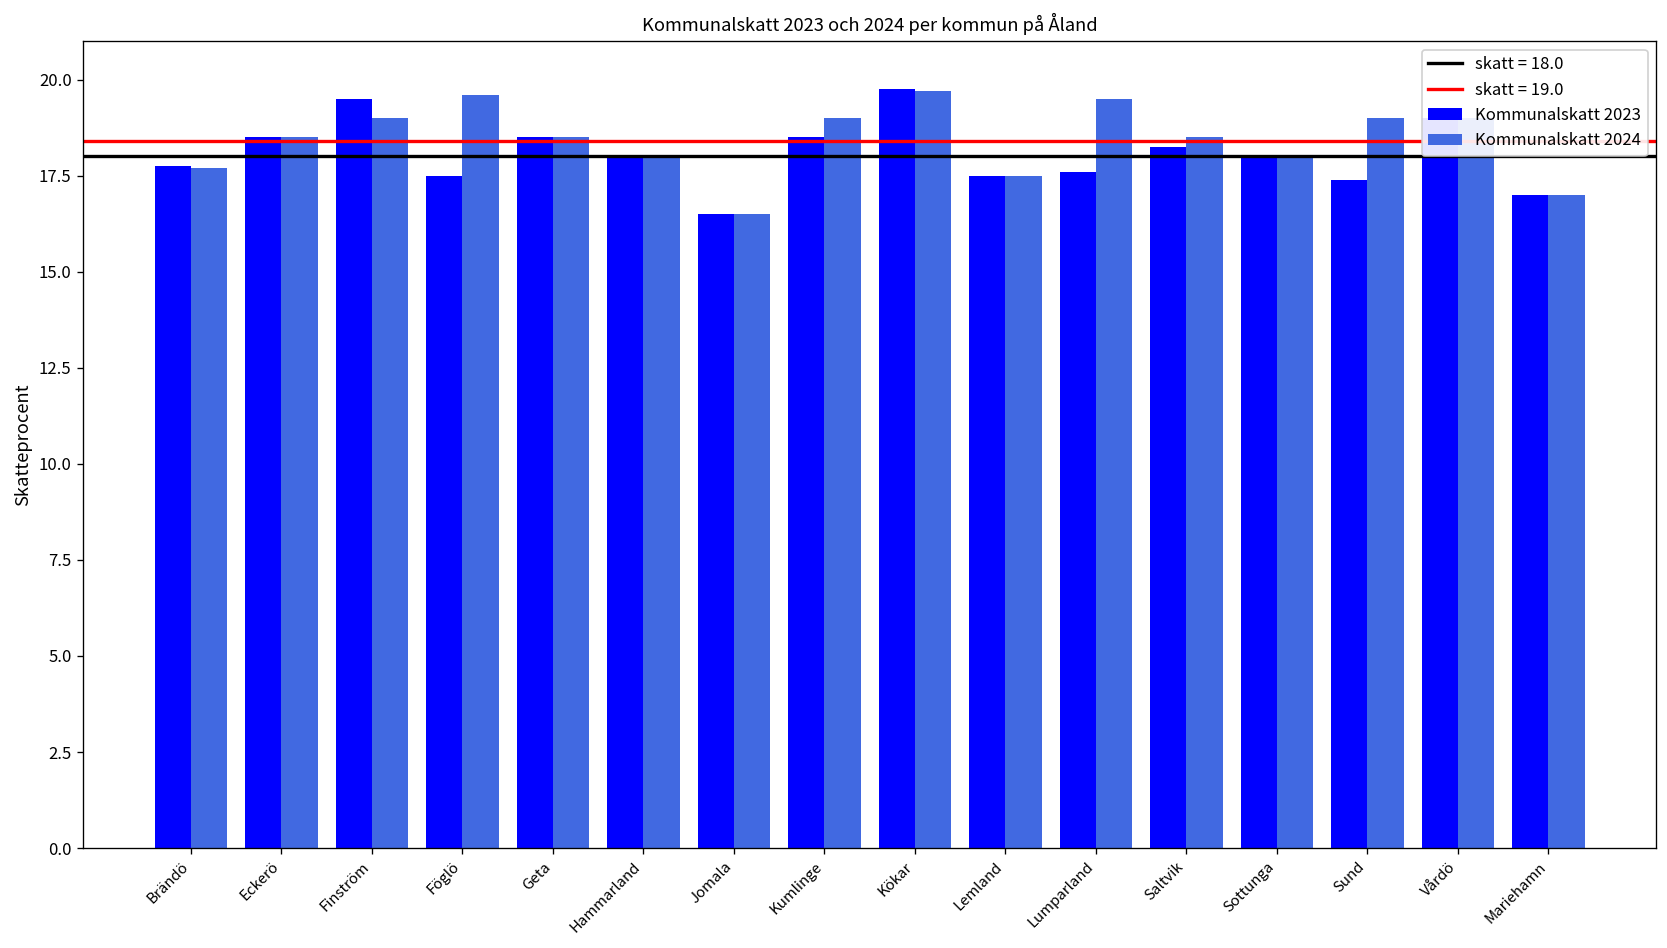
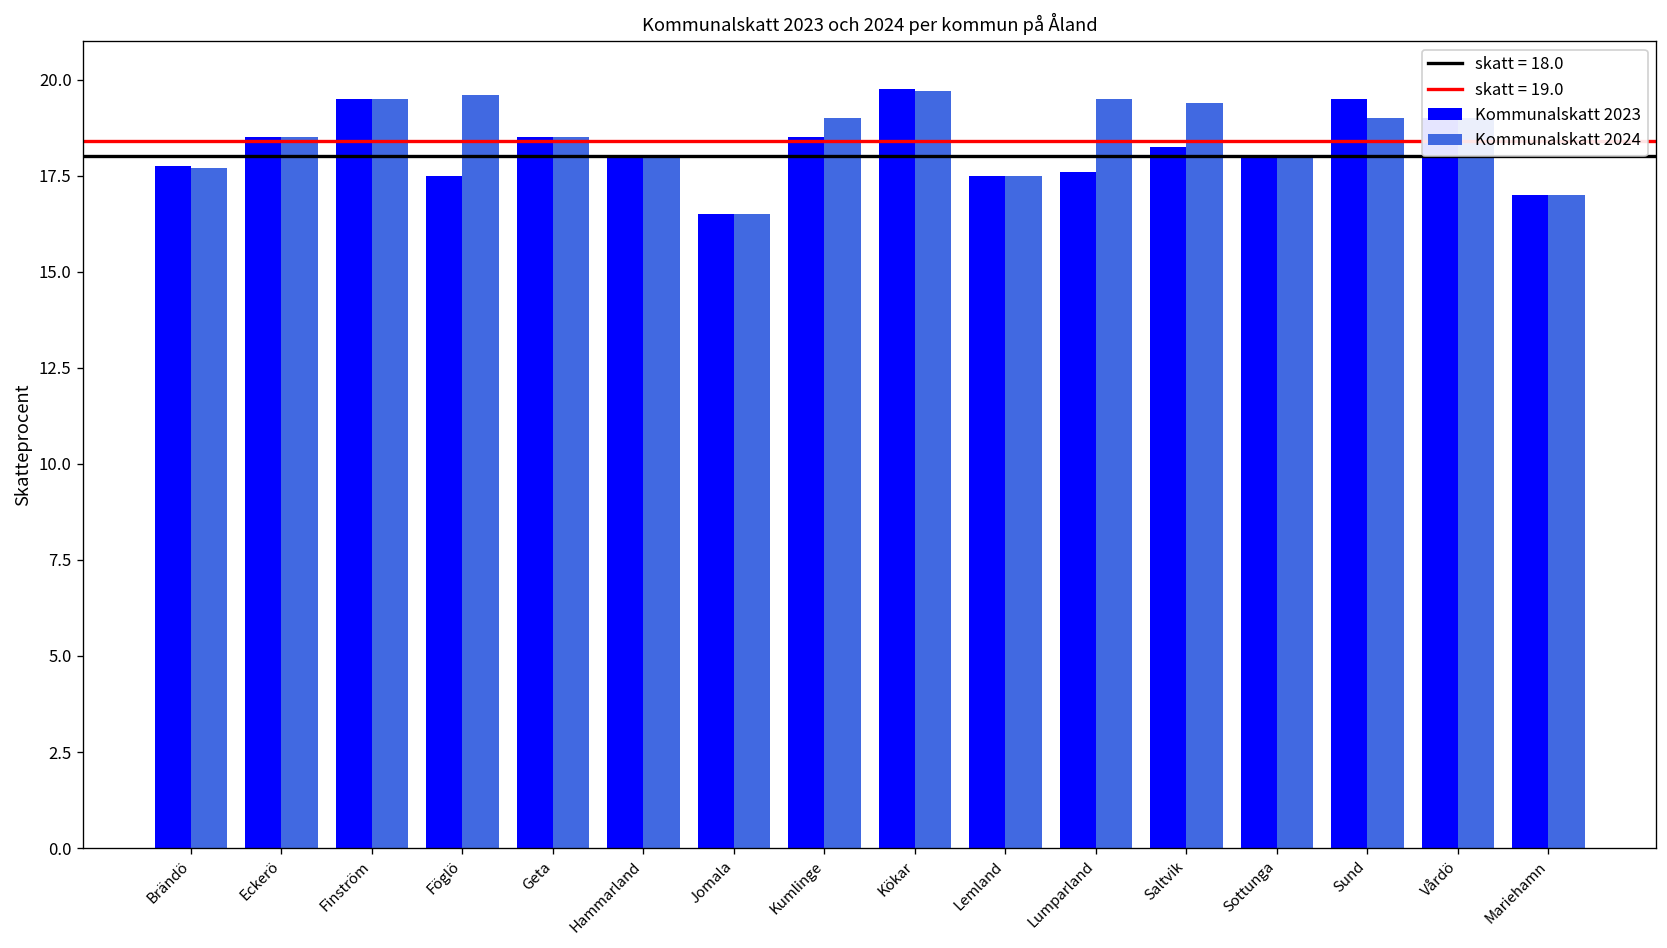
  {
    "Kommunalskatt 2023": {
      "Brändö": 17.8,
      "Eckerö": 18.5,
      "Finström": 19.5,
      "Föglö": 17.5,
      "Geta": 18.5,
      "Hammarland": 18.0,
      "Jomala": 16.5,
      "Kumlinge": 18.5,
      "Kökar": 19.8,
      "Lemland": 17.5,
      "Lumparland": 17.6,
      "Saltvik": 18.3,
      "Sottunga": 18.0,
-     "Sund": 17.4,
+     "Sund": 19.5,
      "Mariehamn": 17.0
    },
    "Kommunalskatt 2024": {
      "Brändö": 17.7,
      "Eckerö": 18.5,
-     "Finström": 19.0,
+     "Finström": 19.5,
      "Föglö": 19.6,
      "Geta": 18.5,
      "Hammarland": 18.0,
      "Jomala": 16.5,
      "Kumlinge": 19.0,
      "Kökar": 19.7,
      "Lemland": 17.5,
      "Lumparland": 19.5,
-     "Saltvik": 18.5,
+     "Saltvik": 19.4,
      "Sottunga": 18.0,
      "Sund": 19.0,
      "Mariehamn": 17.0
    }
  }
